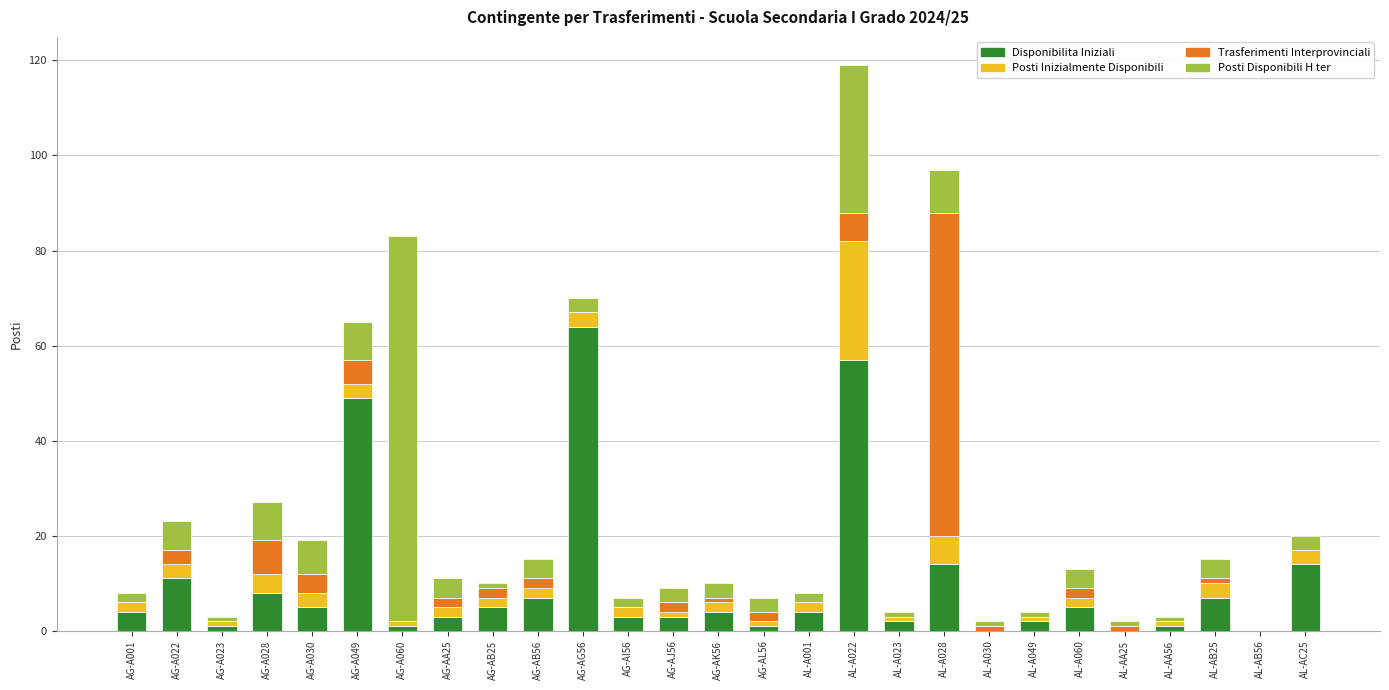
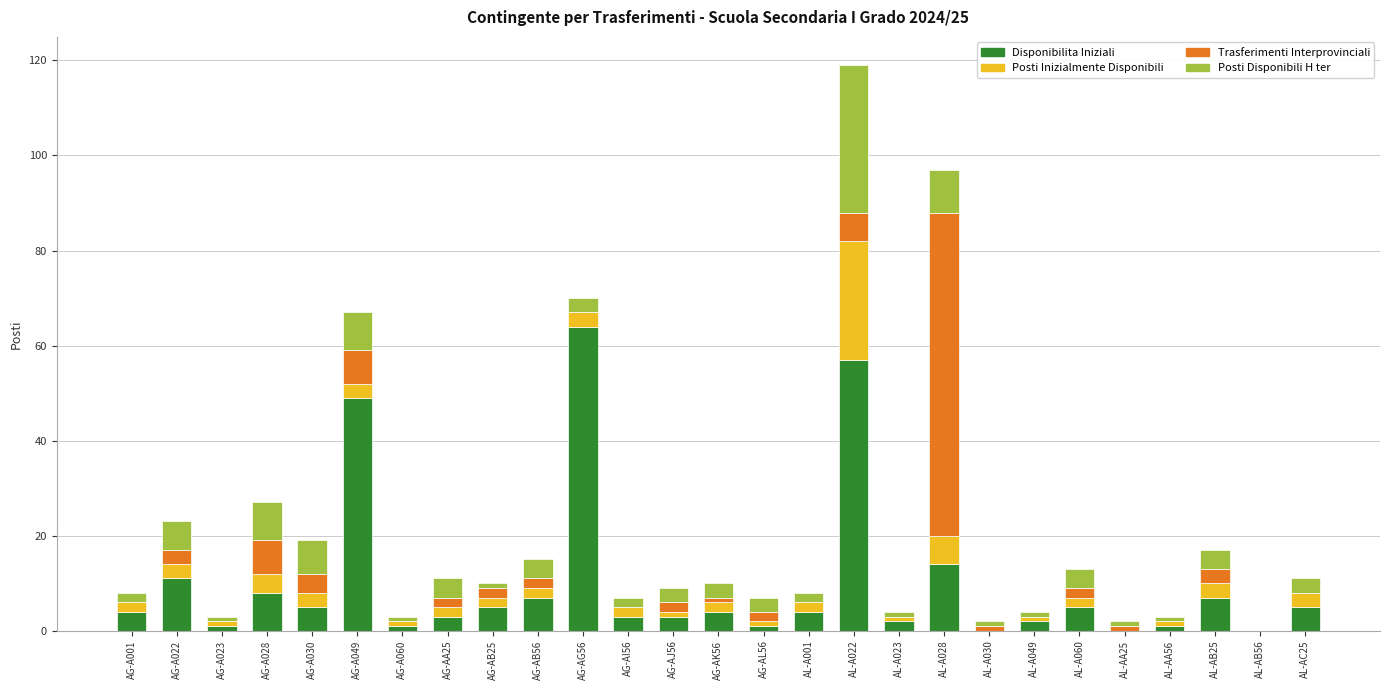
  {
    "Disponibilita Iniziali": {
      "AG-A001": 4,
      "AG-A022": 11,
      "AG-A023": 1,
      "AG-A028": 8,
      "AG-A030": 5,
      "AG-A049": 49,
      "AG-A060": 1,
      "AG-AA25": 3,
      "AG-AB25": 5,
      "AG-AB56": 7,
      "AG-AG56": 64,
      "AG-AI56": 3,
      "AG-AJ56": 3,
      "AG-AK56": 4,
      "AG-AL56": 1,
      "AL-A001": 4,
      "AL-A022": 57,
      "AL-A023": 2,
      "AL-A028": 14,
      "AL-A030": 0,
      "AL-A049": 2,
      "AL-A060": 5,
      "AL-AA25": 0,
      "AL-AA56": 1,
      "AL-AB25": 7,
      "AL-AB56": 0,
-     "AL-AC25": 14
+     "AL-AC25": 5
    },
    "Posti Inizialmente Disponibili": {
      "AG-A001": 2,
      "AG-A022": 3,
      "AG-A023": 1,
      "AG-A028": 4,
      "AG-A030": 3,
      "AG-A049": 3,
      "AG-A060": 1,
      "AG-AA25": 2,
      "AG-AB25": 2,
      "AG-AB56": 2,
      "AG-AG56": 3,
      "AG-AI56": 2,
      "AG-AJ56": 1,
      "AG-AK56": 2,
      "AG-AL56": 1,
      "AL-A001": 2,
      "AL-A022": 25,
      "AL-A023": 1,
      "AL-A028": 6,
      "AL-A030": 0,
      "AL-A049": 1,
      "AL-A060": 2,
      "AL-AA25": 0,
      "AL-AA56": 1,
      "AL-AB25": 3,
      "AL-AB56": 0,
      "AL-AC25": 3
    },
    "Trasferimenti Interprovinciali": {
      "AG-A001": 0,
      "AG-A022": 3,
      "AG-A023": 0,
      "AG-A028": 7,
      "AG-A030": 4,
-     "AG-A049": 5,
+     "AG-A049": 7,
      "AG-A060": 0,
      "AG-AA25": 2,
      "AG-AB25": 2,
      "AG-AB56": 2,
      "AG-AG56": 0,
      "AG-AI56": 0,
      "AG-AJ56": 2,
      "AG-AK56": 1,
      "AG-AL56": 2,
      "AL-A001": 0,
      "AL-A022": 6,
      "AL-A023": 0,
      "AL-A028": 68,
      "AL-A030": 1,
      "AL-A049": 0,
      "AL-A060": 2,
      "AL-AA25": 1,
      "AL-AA56": 0,
-     "AL-AB25": 1,
+     "AL-AB25": 3,
      "AL-AB56": 0,
      "AL-AC25": 0
    },
    "Posti Disponibili H ter": {
      "AG-A001": 2,
      "AG-A022": 6,
      "AG-A023": 1,
      "AG-A028": 8,
      "AG-A030": 7,
      "AG-A049": 8,
-     "AG-A060": 81,
+     "AG-A060": 1,
      "AG-AA25": 4,
      "AG-AB25": 1,
      "AG-AB56": 4,
      "AG-AG56": 3,
      "AG-AI56": 2,
      "AG-AJ56": 3,
      "AG-AK56": 3,
      "AG-AL56": 3,
      "AL-A001": 2,
      "AL-A022": 31,
      "AL-A023": 1,
      "AL-A028": 9,
      "AL-A030": 1,
      "AL-A049": 1,
      "AL-A060": 4,
      "AL-AA25": 1,
      "AL-AA56": 1,
      "AL-AB25": 4,
      "AL-AB56": 0,
      "AL-AC25": 3
    }
  }
